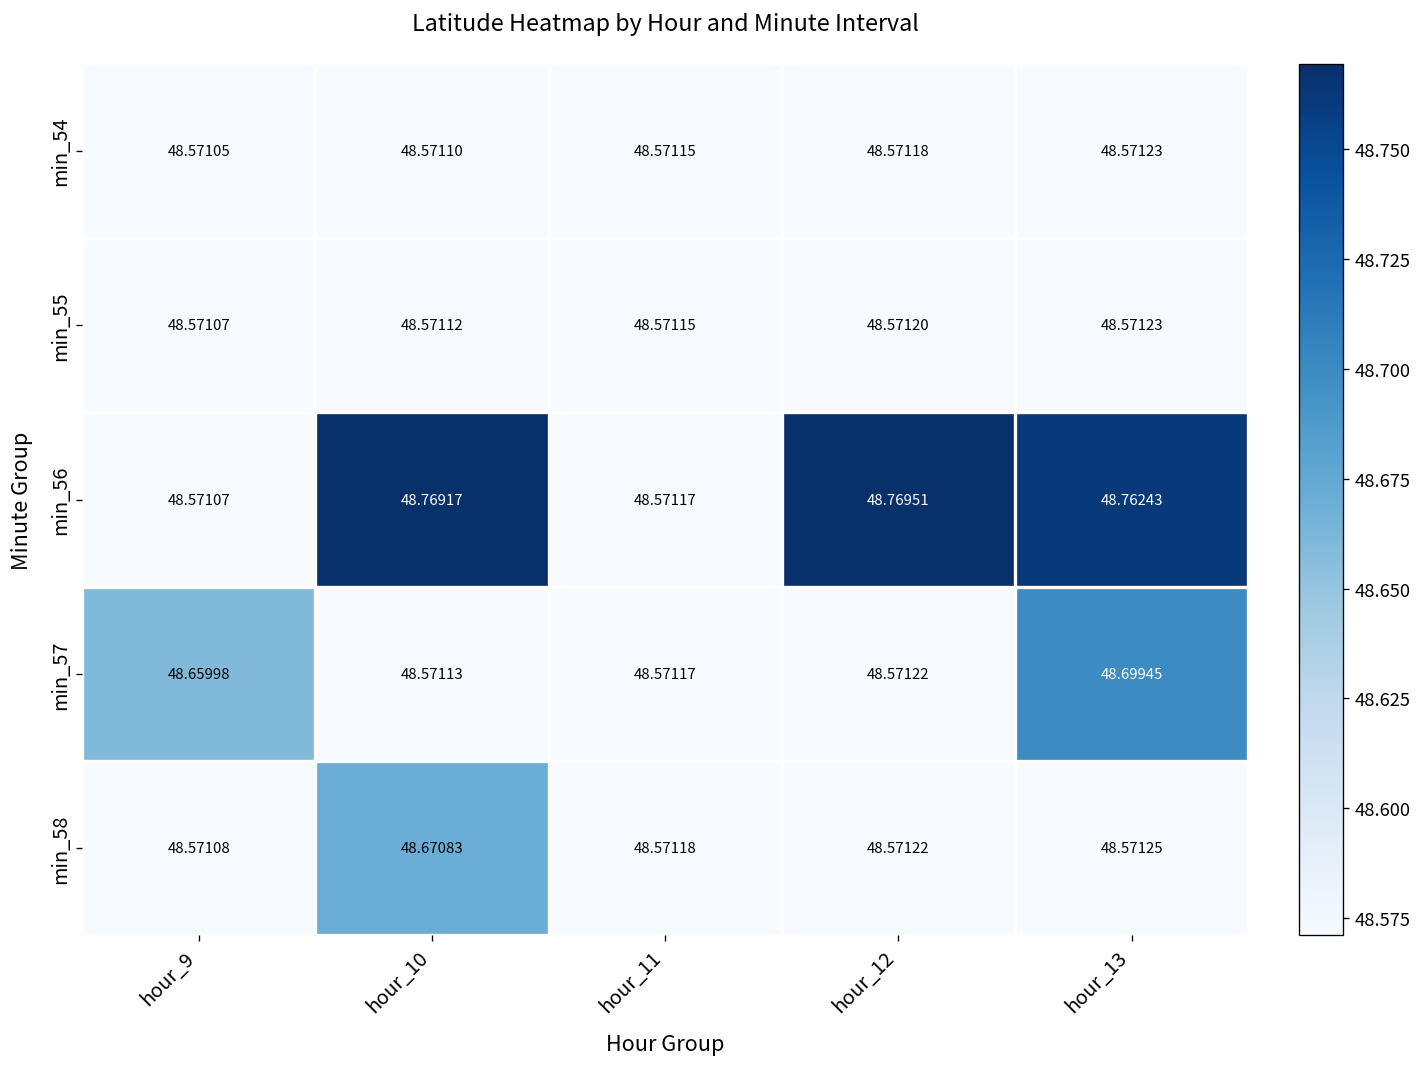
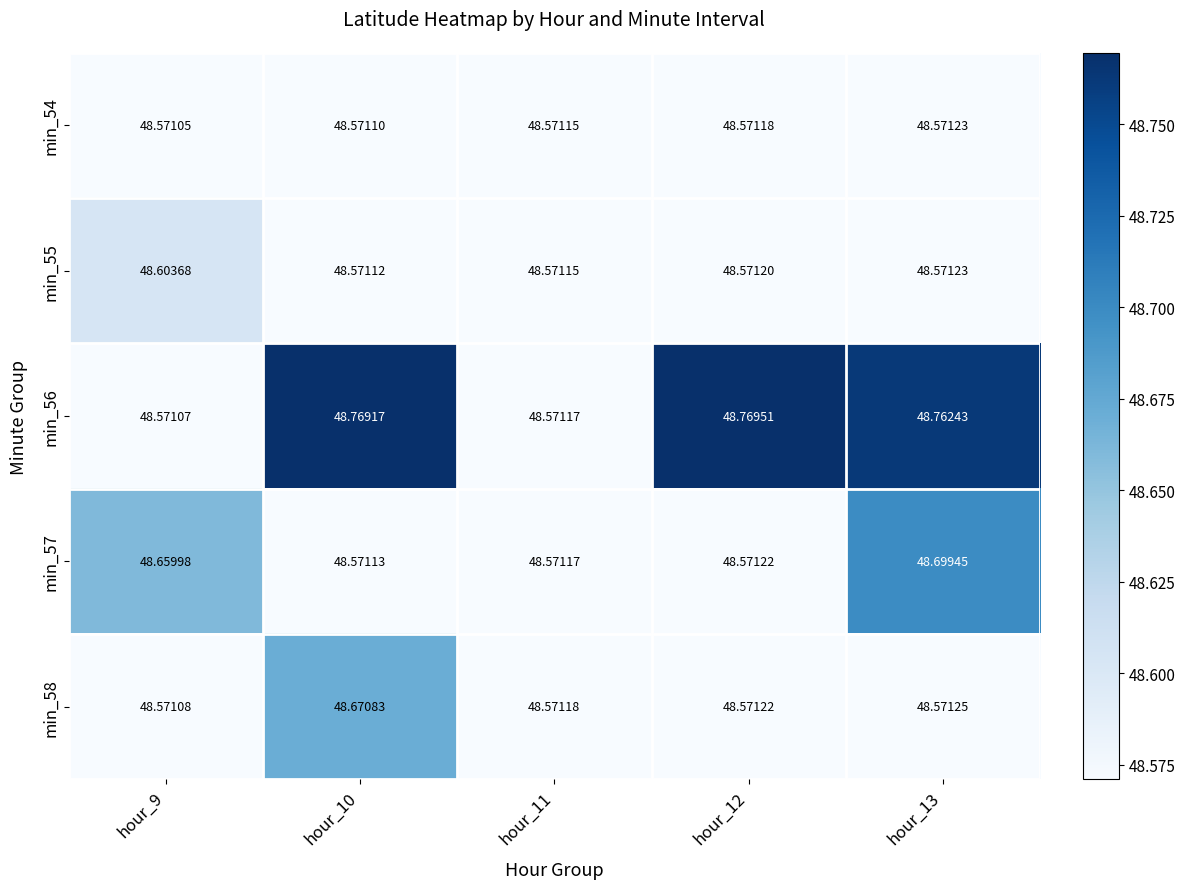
  {
    "min_54": {
      "hour_9": 48.57105,
      "hour_10": 48.57110,
      "hour_11": 48.57115,
      "hour_12": 48.57118,
      "hour_13": 48.57123
    },
    "min_55": {
-     "hour_9": 48.57107,
+     "hour_9": 48.60368,
      "hour_10": 48.57112,
      "hour_11": 48.57115,
      "hour_12": 48.57120,
      "hour_13": 48.57123
    },
    "min_56": {
      "hour_9": 48.57107,
      "hour_10": 48.76917,
      "hour_11": 48.57117,
      "hour_12": 48.76951,
      "hour_13": 48.76243
    },
    "min_57": {
      "hour_9": 48.65998,
      "hour_10": 48.57113,
      "hour_11": 48.57117,
      "hour_12": 48.57122,
      "hour_13": 48.69945
    },
    "min_58": {
      "hour_9": 48.57108,
      "hour_10": 48.67083,
      "hour_11": 48.57118,
      "hour_12": 48.57122,
      "hour_13": 48.57125
    }
  }
